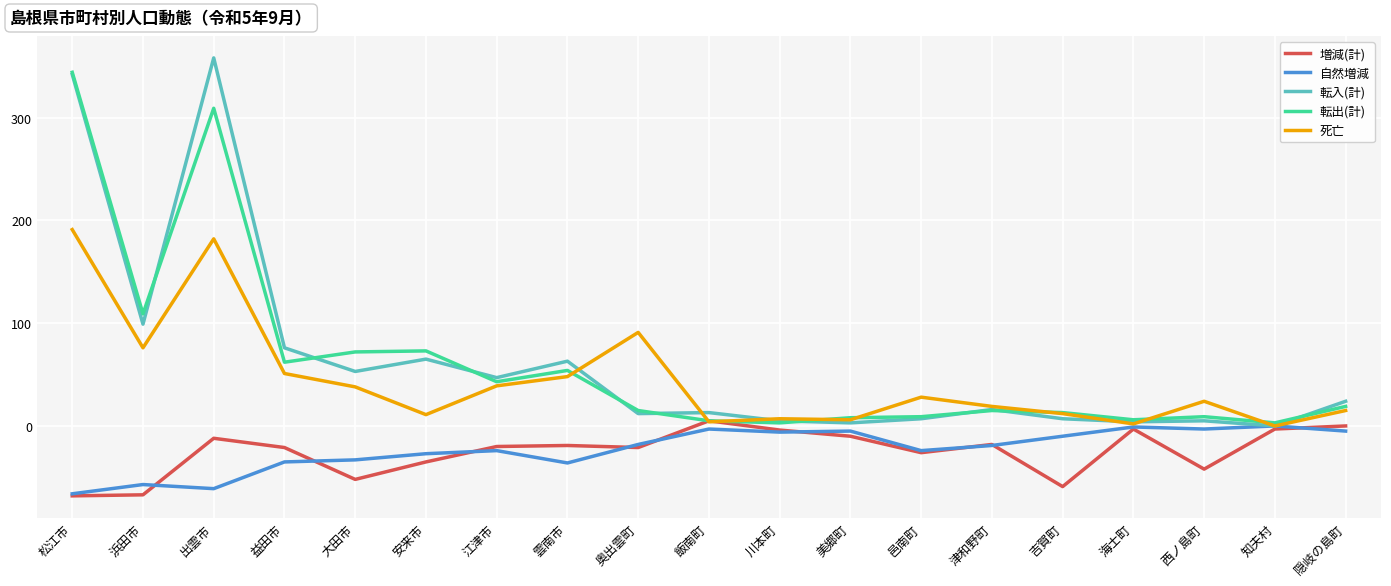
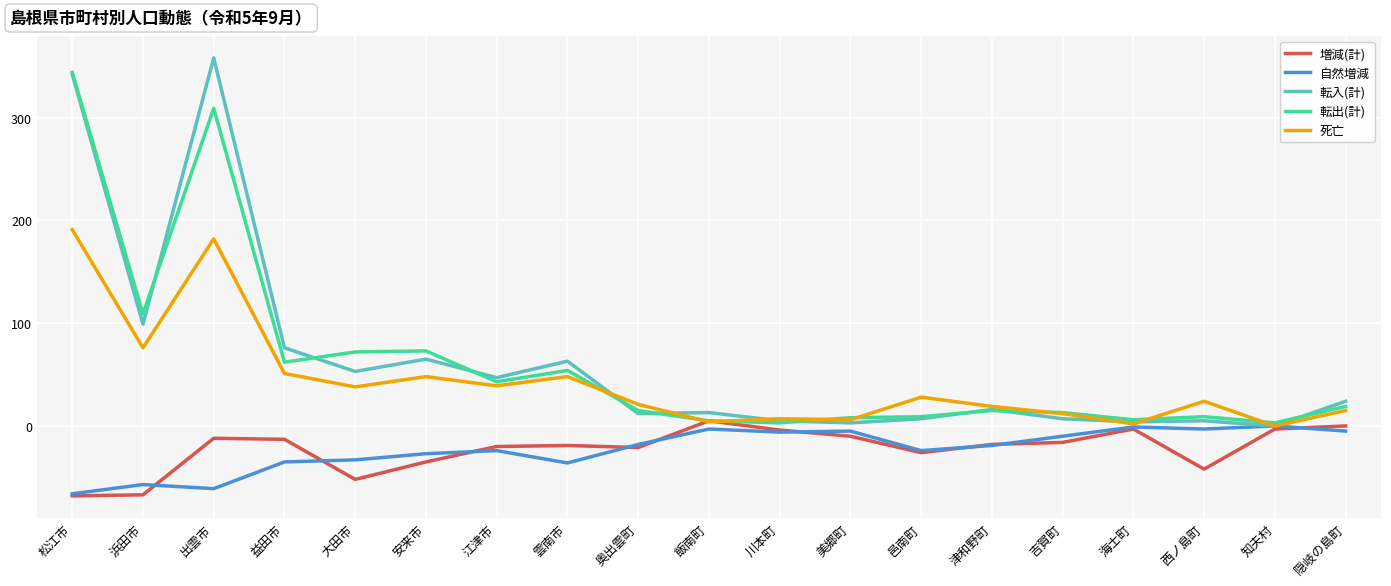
  {
    "増減(計)": {
      "浜田市": -67,
      "出雲市": -12,
-     "益田市": -21,
+     "益田市": -13,
      "大田市": -52,
      "安来市": -35,
      "江津市": -20,
      "雲南市": -19,
      "奥出雲町": -21,
      "美郷町": -10,
-     "吉賀町": -59,
+     "吉賀町": -16,
      "西ノ島町": -42,
      "知夫村": -3,
      "隠岐の島町": 0
    },
    "死亡": {
      "松江市": 191,
      "浜田市": 76,
      "出雲市": 182,
      "益田市": 51,
      "大田市": 38,
-     "安来市": 11,
+     "安来市": 48,
      "江津市": 39,
      "雲南市": 48,
-     "奥出雲町": 91,
+     "奥出雲町": 21,
      "邑南町": 28,
      "津和野町": 19,
      "西ノ島町": 24,
      "隠岐の島町": 15
    }
  }
